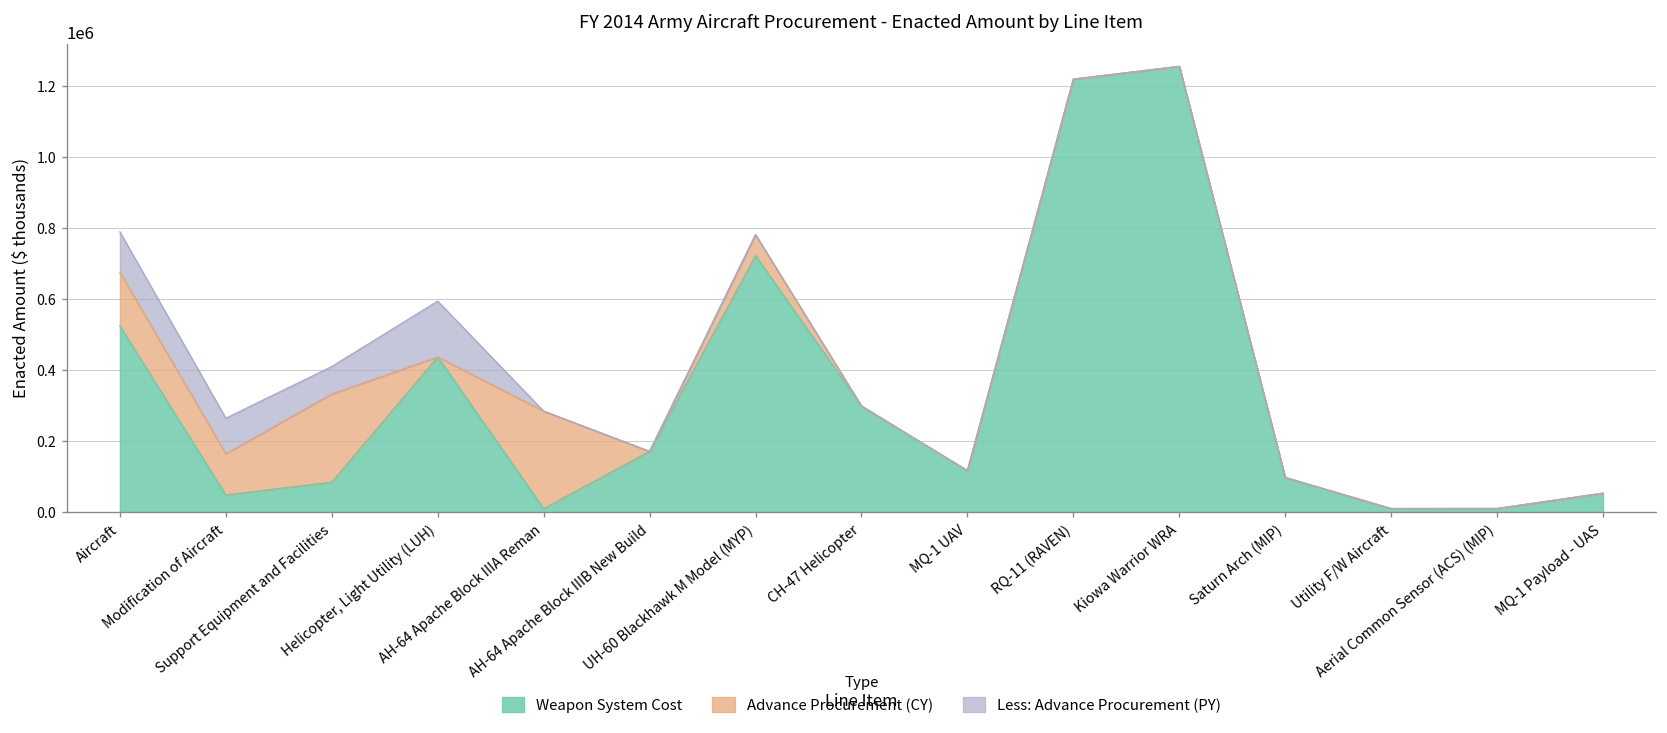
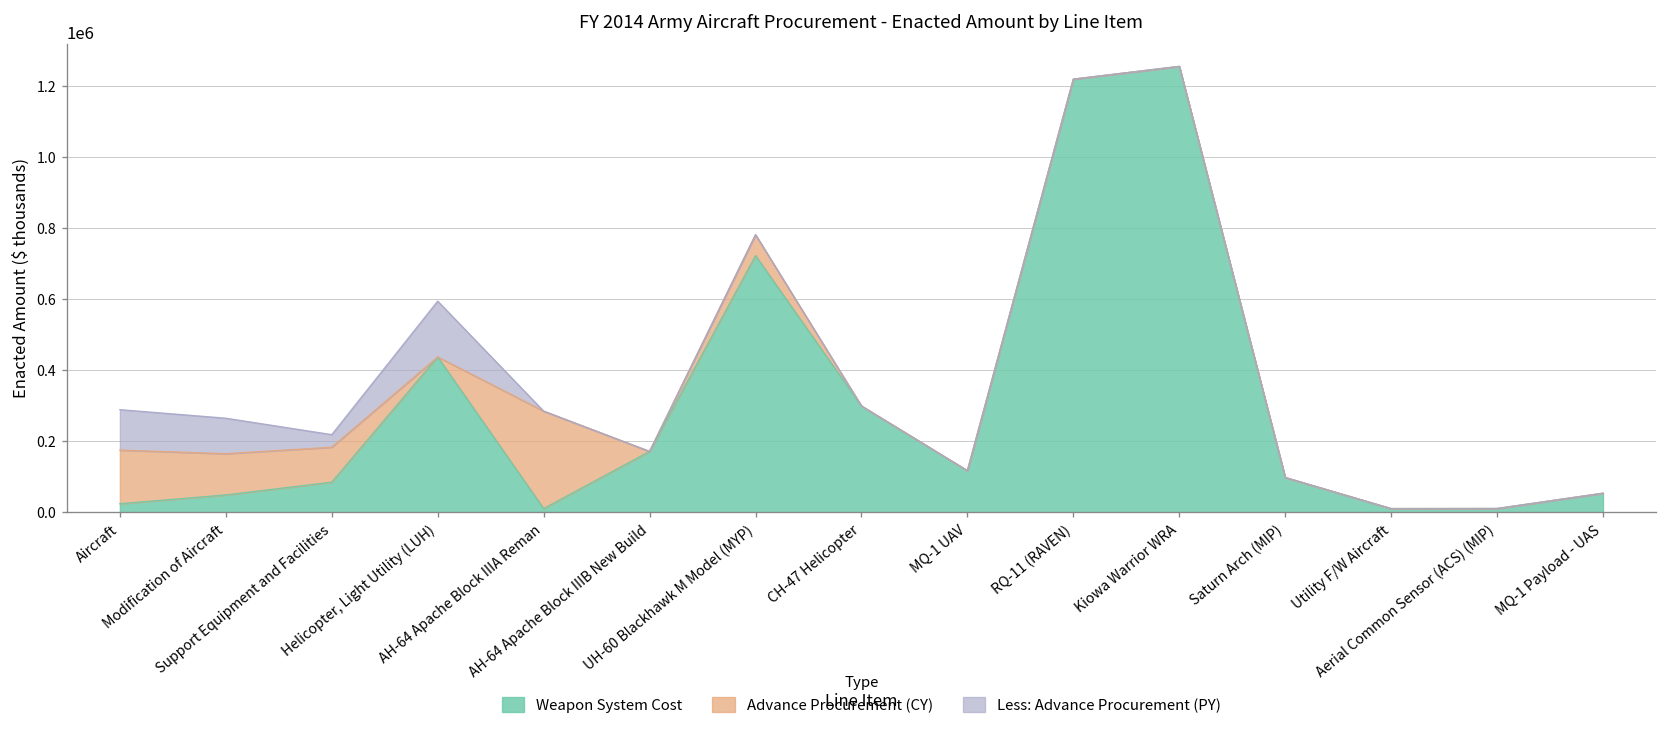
  {
    "Weapon System Cost": {
-     "Aircraft": 520000,
+     "Aircraft": 20000,
      "Modification of Aircraft": 50000,
      "Support Equipment and Facilities": 80000,
      "AH-64 Apache Block IIIA Reman": 10000,
      "UH-60 Blackhawk M Model (MYP)": 720000
    },
    "Advance Procurement (CY)": {
      "Aircraft": 150000,
      "Modification of Aircraft": 120000,
-     "Support Equipment and Facilities": 250000
+     "Support Equipment and Facilities": 100000
    },
    "Less: Advance Procurement (PY)": {
      "Aircraft": 110000,
      "Modification of Aircraft": 100000,
-     "Support Equipment and Facilities": 80000,
+     "Support Equipment and Facilities": 40000,
      "Helicopter, Light Utility (LUH)": 160000
    }
  }
